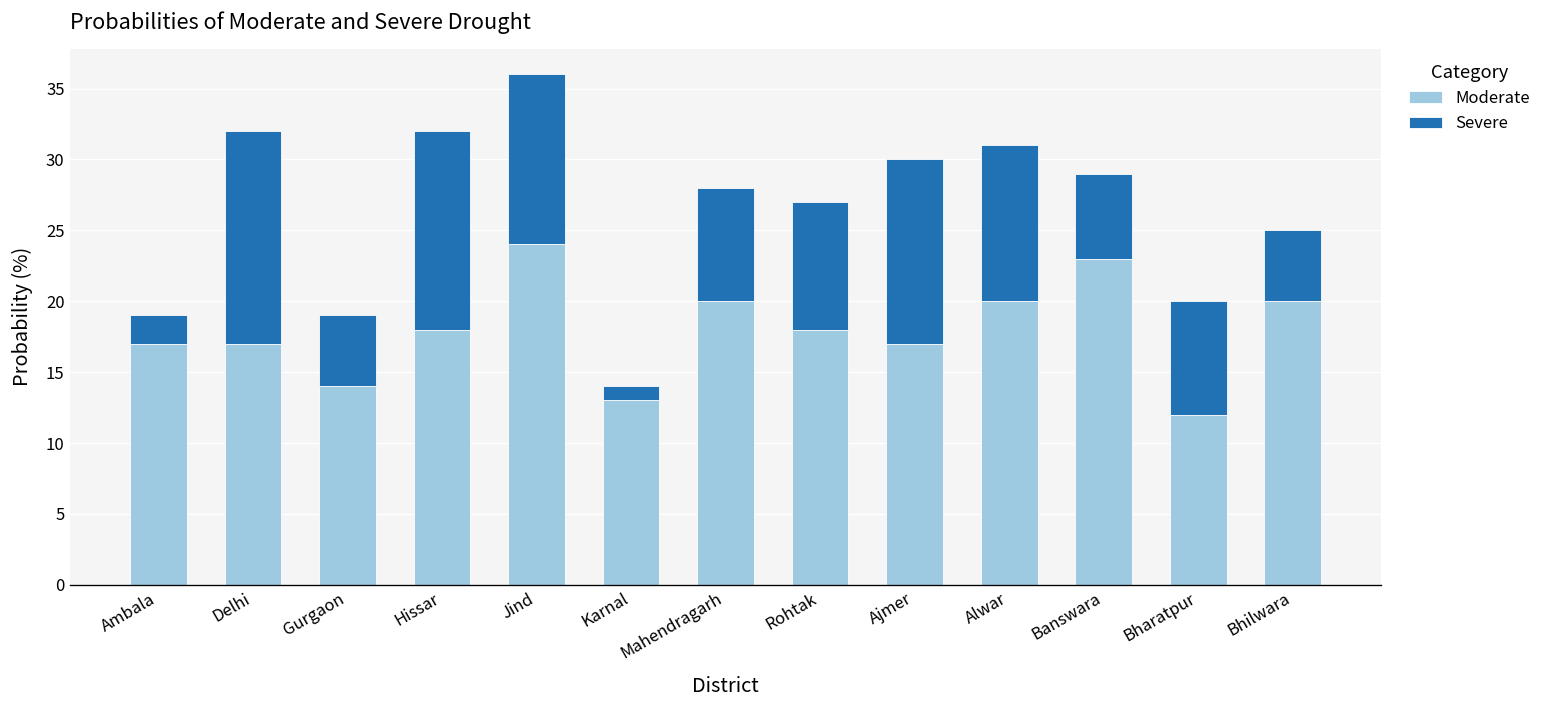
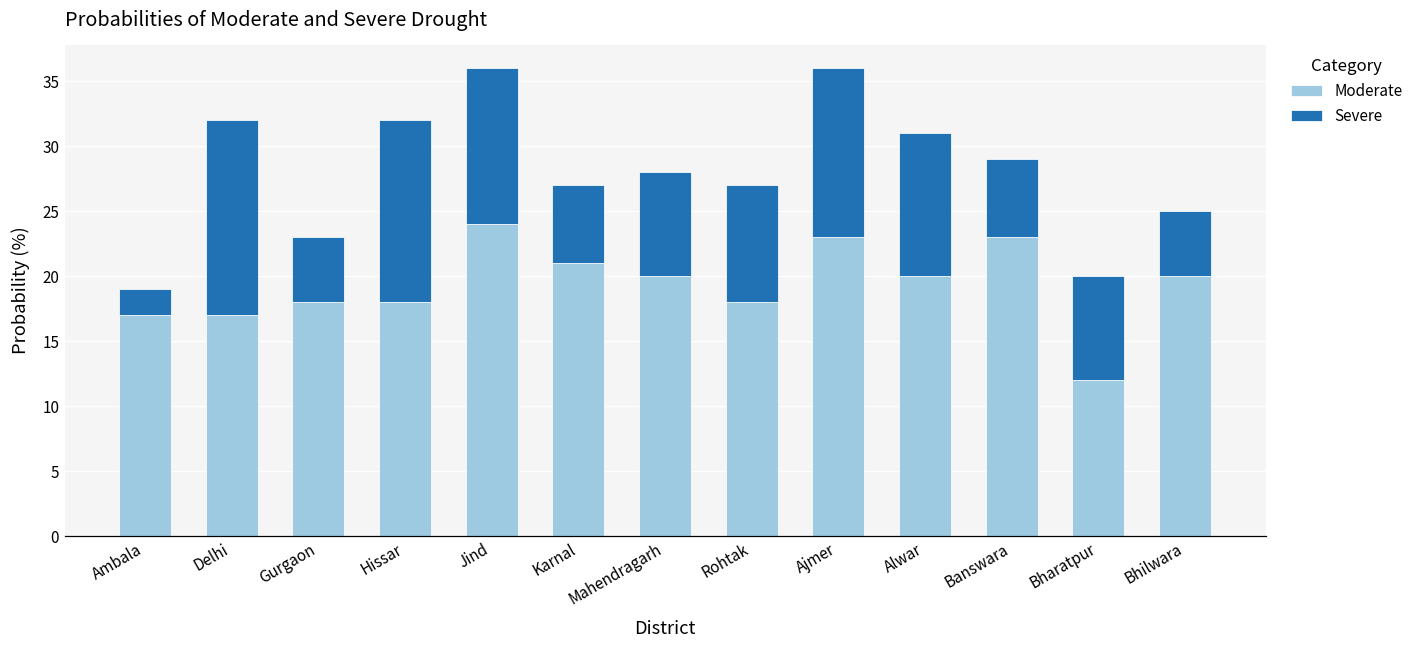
  {
    "Moderate": {
      "Ambala": 17,
      "Delhi": 17,
-     "Gurgaon": 14,
+     "Gurgaon": 18,
      "Hissar": 18,
      "Jind": 24,
-     "Karnal": 13,
+     "Karnal": 21,
      "Mahendragarh": 20,
      "Rohtak": 18,
-     "Ajmer": 17,
+     "Ajmer": 23,
      "Alwar": 20,
      "Banswara": 23,
      "Bharatpur": 12,
      "Bhilwara": 20
    },
    "Severe": {
      "Ambala": 2,
      "Delhi": 15,
      "Gurgaon": 5,
      "Hissar": 14,
      "Jind": 12,
-     "Karnal": 1,
+     "Karnal": 6,
      "Mahendragarh": 8,
      "Rohtak": 9,
      "Ajmer": 13,
      "Alwar": 11,
      "Banswara": 6,
      "Bharatpur": 8,
      "Bhilwara": 5
    }
  }
